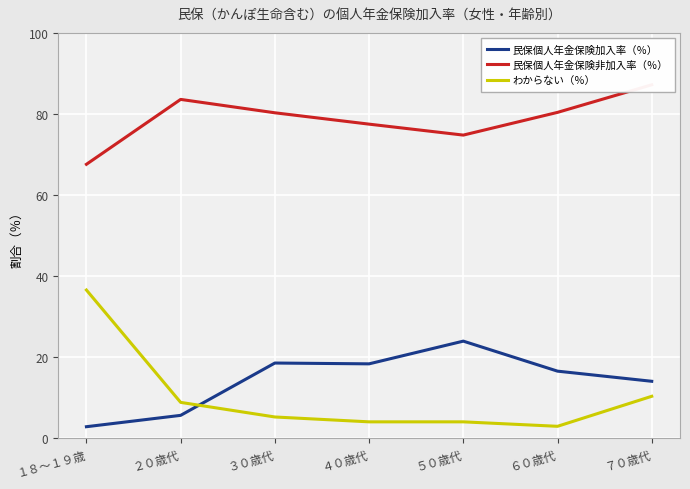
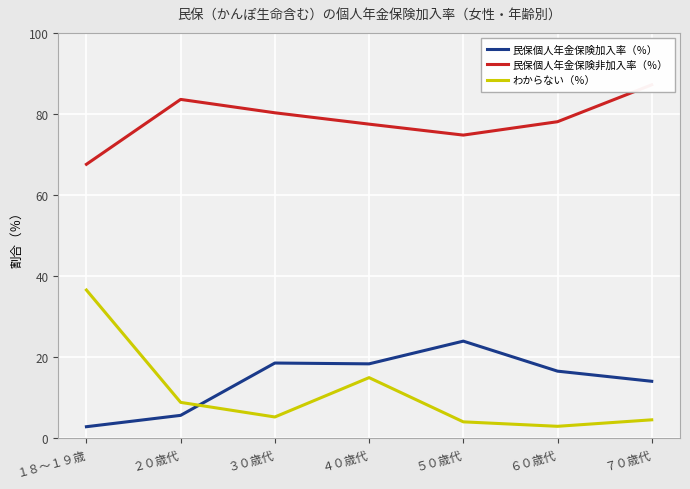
  {
    "民保個人年金保険加入率（％）": {
      "１８～１９歳": 3,
      "２０歳代": 6,
      "３０歳代": 19,
      "４０歳代": 18,
      "５０歳代": 24,
      "６０歳代": 17,
      "７０歳代": 14
    },
    "民保個人年金保険非加入率（％）": {
      "１８～１９歳": 68,
      "２０歳代": 84,
      "３０歳代": 80,
      "４０歳代": 78,
      "５０歳代": 75,
-     "６０歳代": 80
+     "６０歳代": 78
    },
    "わからない（％）": {
      "１８～１９歳": 37,
      "２０歳代": 9,
      "３０歳代": 5,
-     "４０歳代": 4,
+     "４０歳代": 15,
      "５０歳代": 4,
      "６０歳代": 3,
-     "７０歳代": 10
+     "７０歳代": 5
    }
  }
